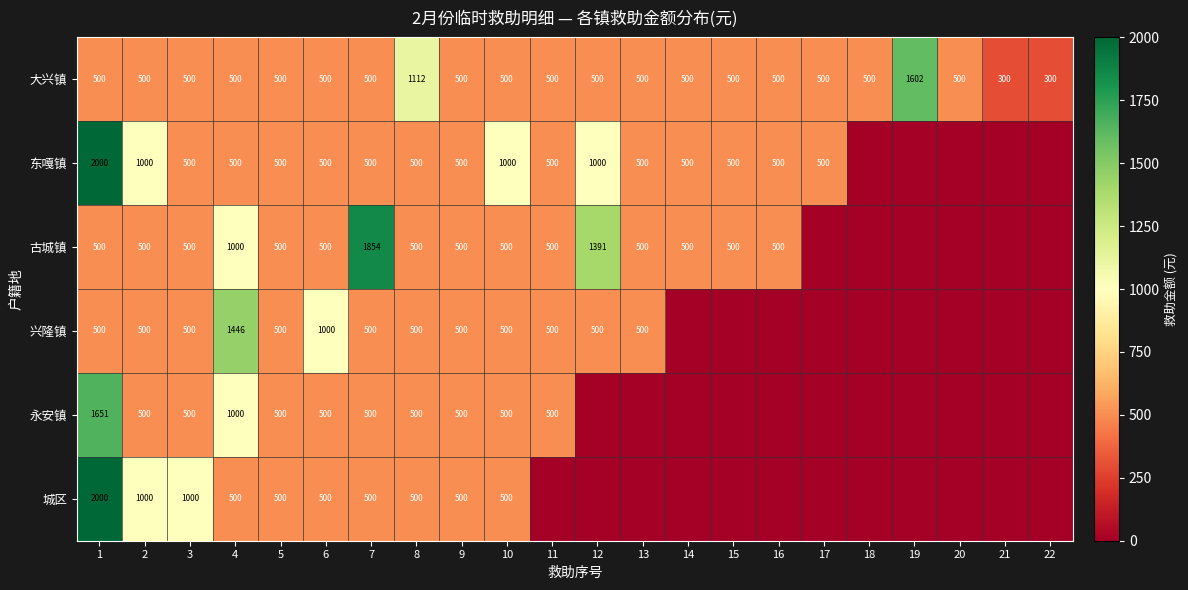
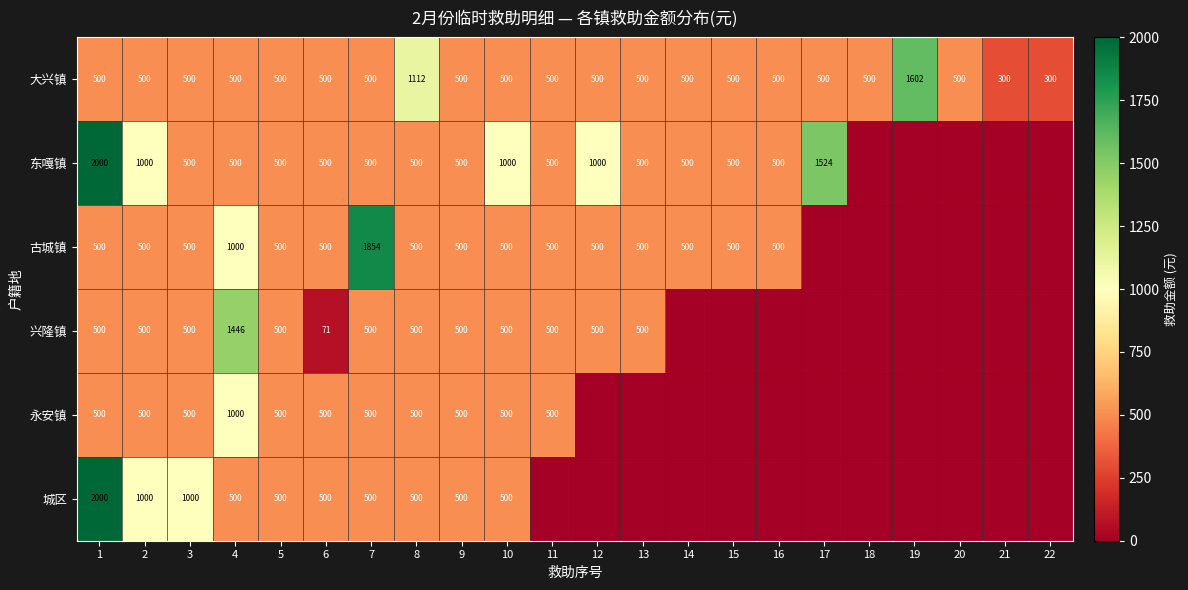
  {
    "大兴镇": {
      "1": 500,
      "2": 500,
      "3": 500,
      "4": 500,
      "5": 500,
      "6": 500,
      "7": 500,
      "8": 1112,
      "9": 500,
      "10": 500,
      "11": 500,
      "12": 500,
      "13": 500,
      "14": 500,
      "15": 500,
      "16": 500,
      "17": 500,
      "18": 500,
      "19": 1602,
      "20": 500,
      "21": 300,
      "22": 300
    },
    "东嘎镇": {
      "1": 2000,
      "2": 1000,
      "3": 500,
      "4": 500,
      "5": 500,
      "6": 500,
      "7": 500,
      "8": 500,
      "9": 500,
      "10": 1000,
      "11": 500,
      "12": 1000,
      "13": 500,
      "14": 500,
      "15": 500,
      "16": 500,
-     "17": 500
+     "17": 1524
    },
    "古城镇": {
      "1": 500,
      "2": 500,
      "3": 500,
      "4": 1000,
      "5": 500,
      "6": 500,
      "7": 1854,
      "8": 500,
      "9": 500,
      "10": 500,
      "11": 500,
-     "12": 1391,
+     "12": 500,
      "13": 500,
      "14": 500,
      "15": 500,
      "16": 500
    },
    "兴隆镇": {
      "1": 500,
      "2": 500,
      "3": 500,
      "4": 1446,
      "5": 500,
-     "6": 1000,
+     "6": 71,
      "7": 500,
      "8": 500,
      "9": 500,
      "10": 500,
      "11": 500,
      "12": 500,
      "13": 500
    },
    "永安镇": {
-     "1": 1651,
+     "1": 500,
      "2": 500,
      "3": 500,
      "4": 1000,
      "5": 500,
      "6": 500,
      "7": 500,
      "8": 500,
      "9": 500,
      "10": 500,
      "11": 500
    },
    "城区": {
      "1": 2000,
      "2": 1000,
      "3": 1000,
      "4": 500,
      "5": 500,
      "6": 500,
      "7": 500,
      "8": 500,
      "9": 500,
      "10": 500
    }
  }
